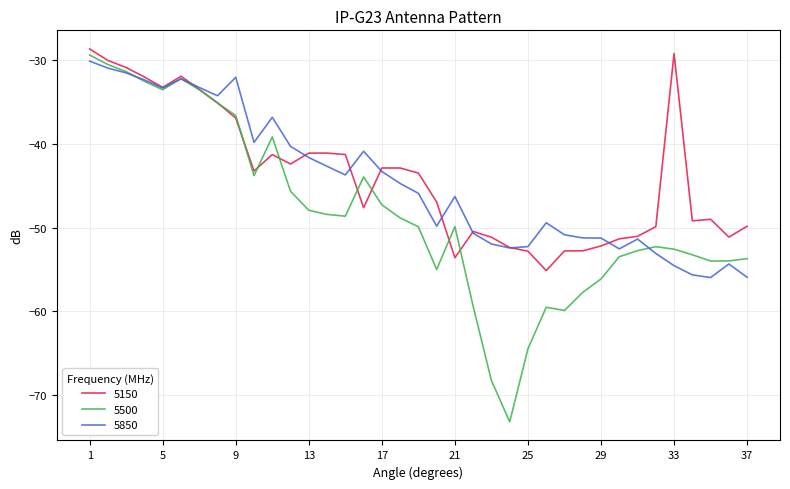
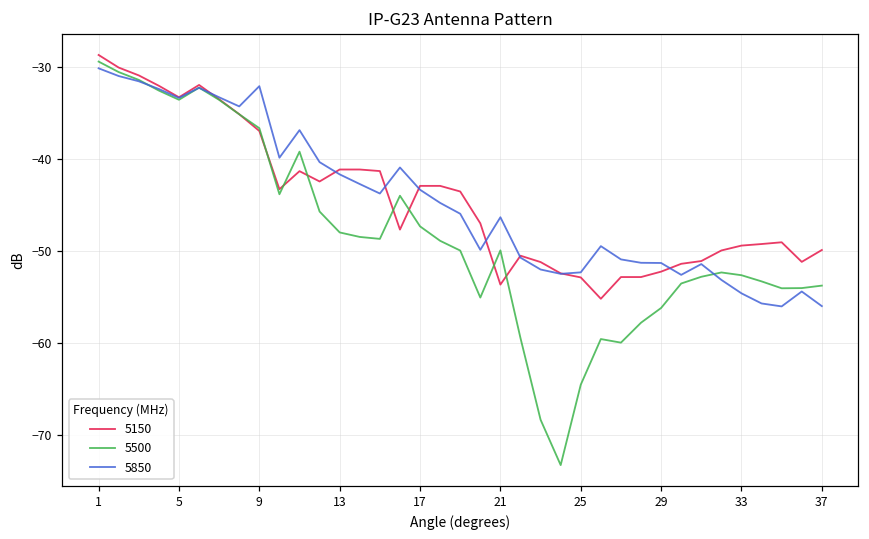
  {
    "5150": {
      "1": -29,
      "9": -37,
      "13": -41,
      "17": -43,
      "21": -54,
      "25": -53,
      "29": -52,
-     "33": -29,
+     "33": -49,
      "37": -50
    },
    "5500": {
      "1": -29,
      "9": -37,
      "13": -48,
      "17": -47,
      "21": -50,
      "25": -64,
      "29": -56,
      "33": -53,
      "37": -54
    },
    "5850": {
      "1": -30,
      "9": -32,
      "13": -42,
      "17": -43,
      "21": -46,
      "25": -52,
      "29": -51,
      "33": -55,
      "37": -56
    }
  }
